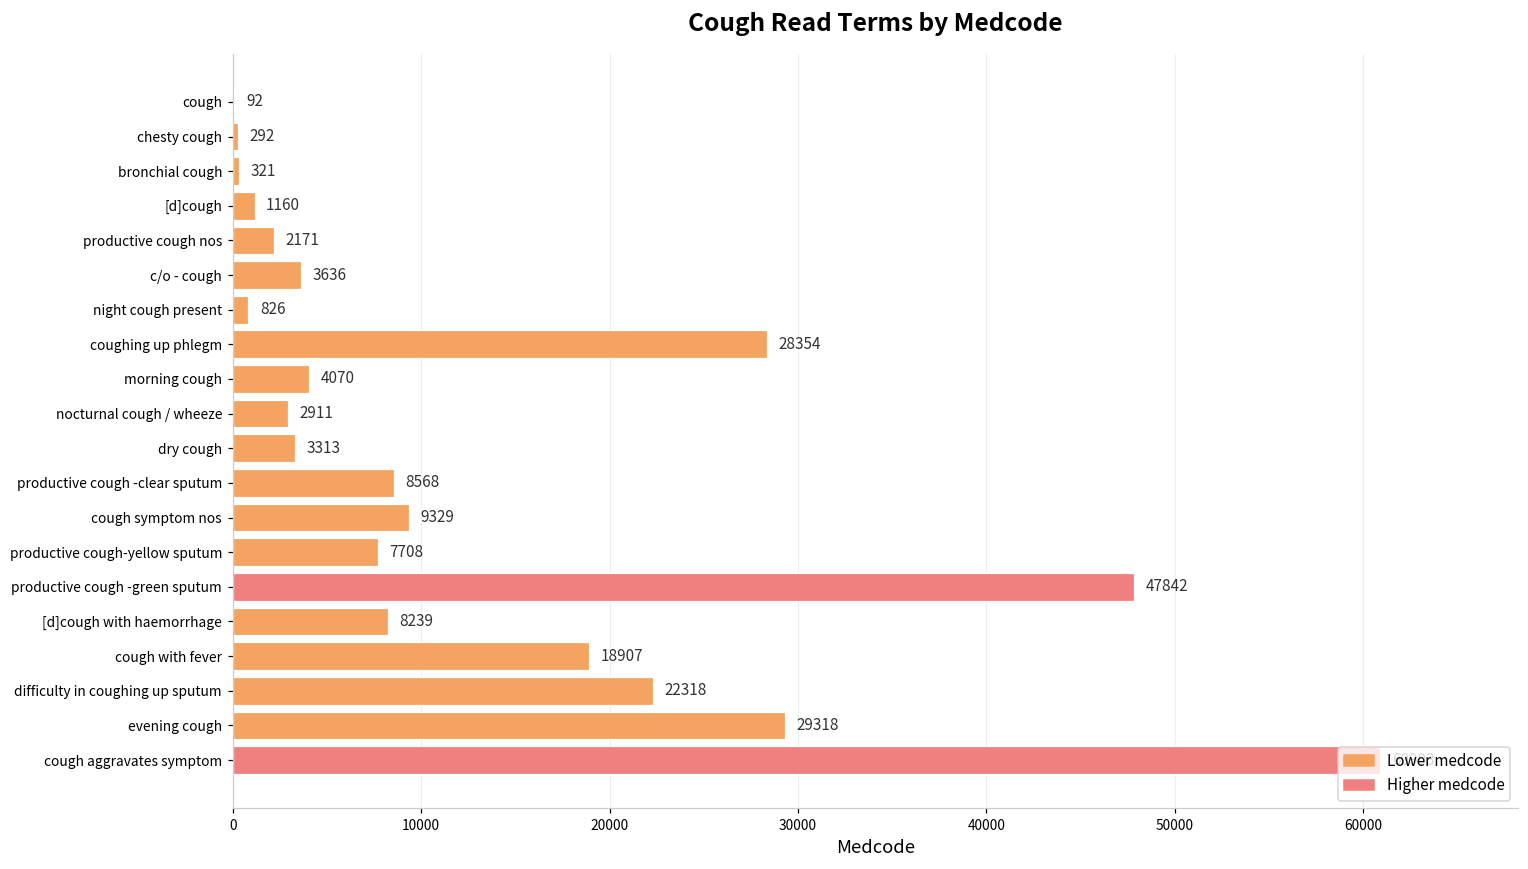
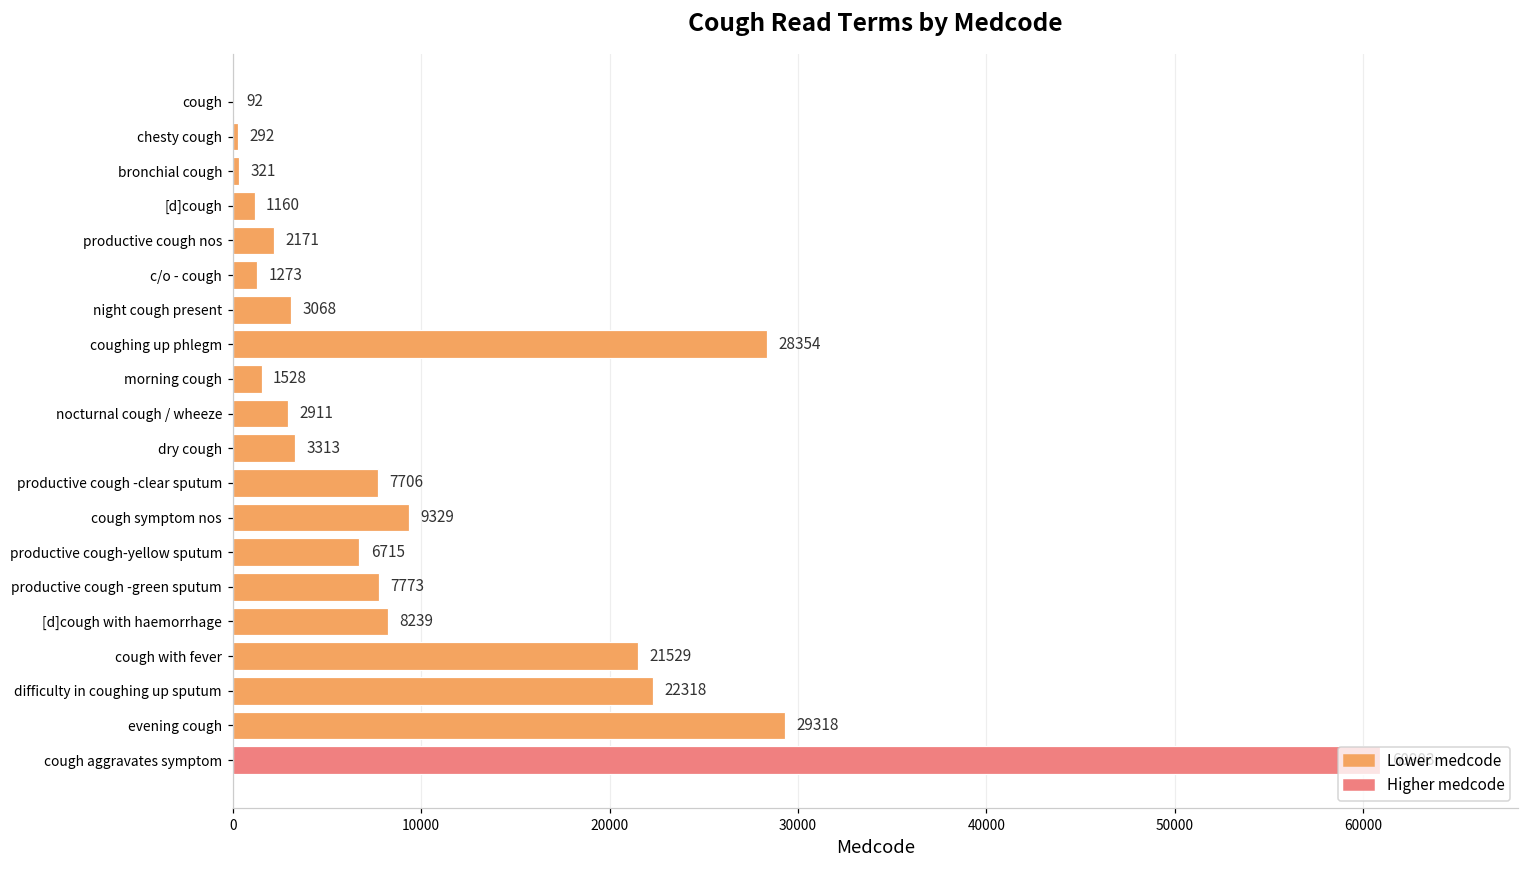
  {
    "cough": 92,
    "chesty cough": 292,
    "bronchial cough": 321,
    "[d]cough": 1160,
    "productive cough nos": 2171,
-   "c/o - cough": 3636,
-   "night cough present": 826,
+   "c/o - cough": 1273,
+   "night cough present": 3068,
    "coughing up phlegm": 28354,
-   "morning cough": 4070,
+   "morning cough": 1528,
    "nocturnal cough / wheeze": 2911,
    "dry cough": 3313,
-   "productive cough -clear sputum": 8568,
+   "productive cough -clear sputum": 7706,
    "cough symptom nos": 9329,
-   "productive cough-yellow sputum": 7708,
-   "productive cough -green sputum": 47842,
+   "productive cough-yellow sputum": 6715,
+   "productive cough -green sputum": 7773,
    "[d]cough with haemorrhage": 8239,
-   "cough with fever": 18907,
+   "cough with fever": 21529,
    "difficulty in coughing up sputum": 22318,
    "evening cough": 29318
  }
